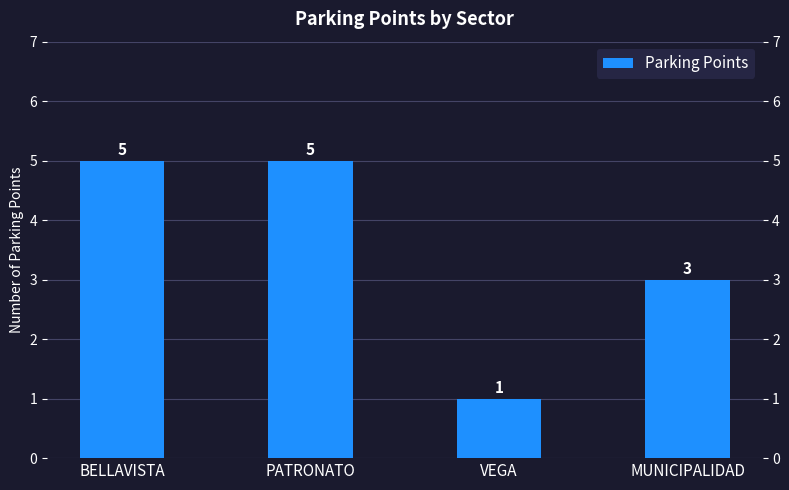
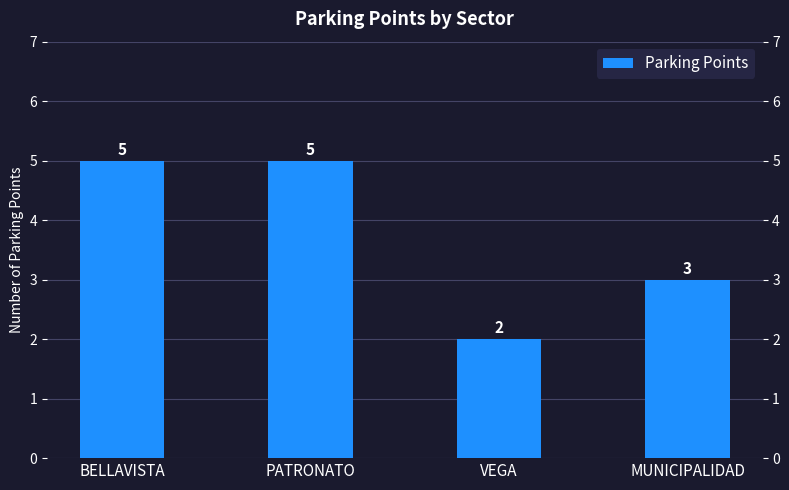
  {
    "BELLAVISTA": 5,
    "PATRONATO": 5,
-   "VEGA": 1,
+   "VEGA": 2,
    "MUNICIPALIDAD": 3
  }
